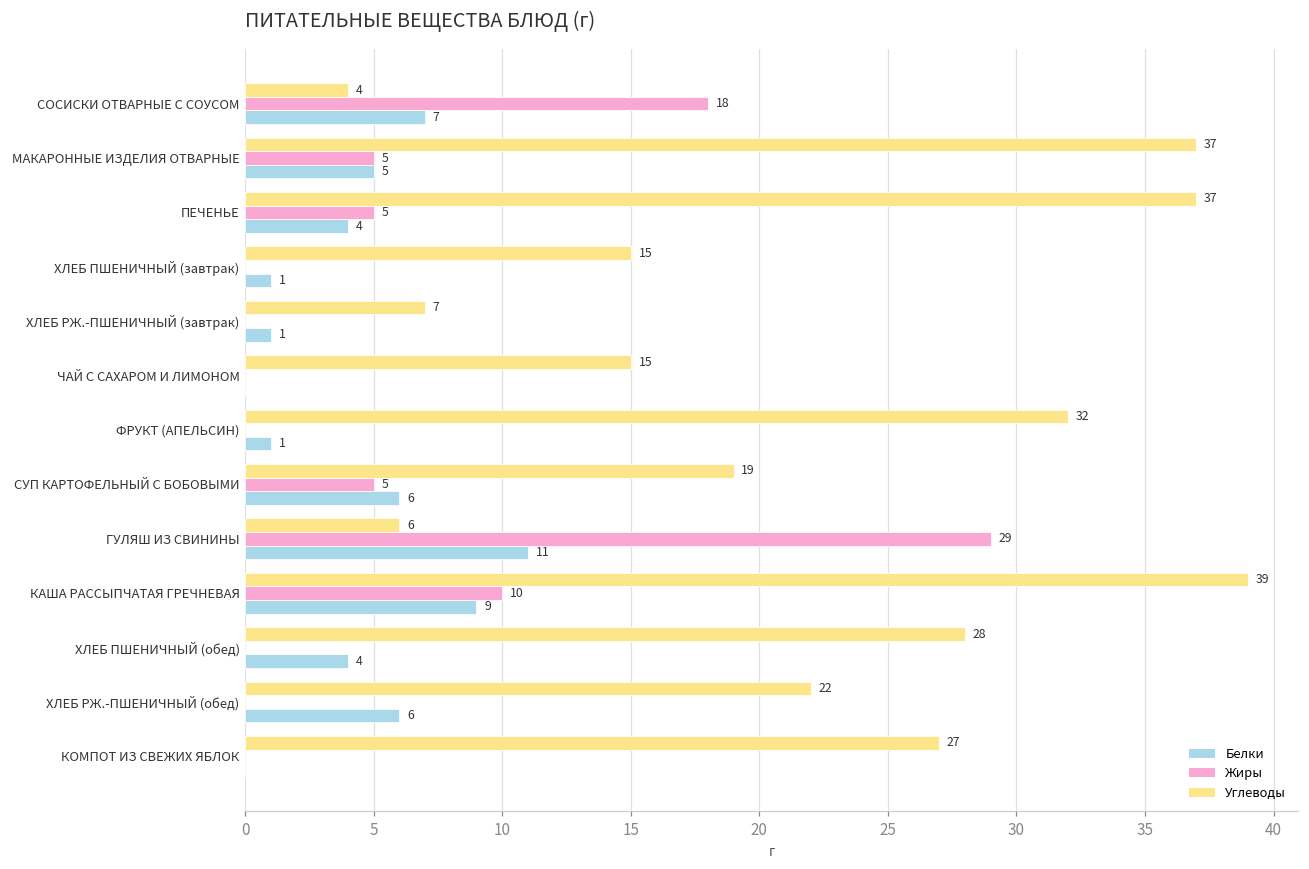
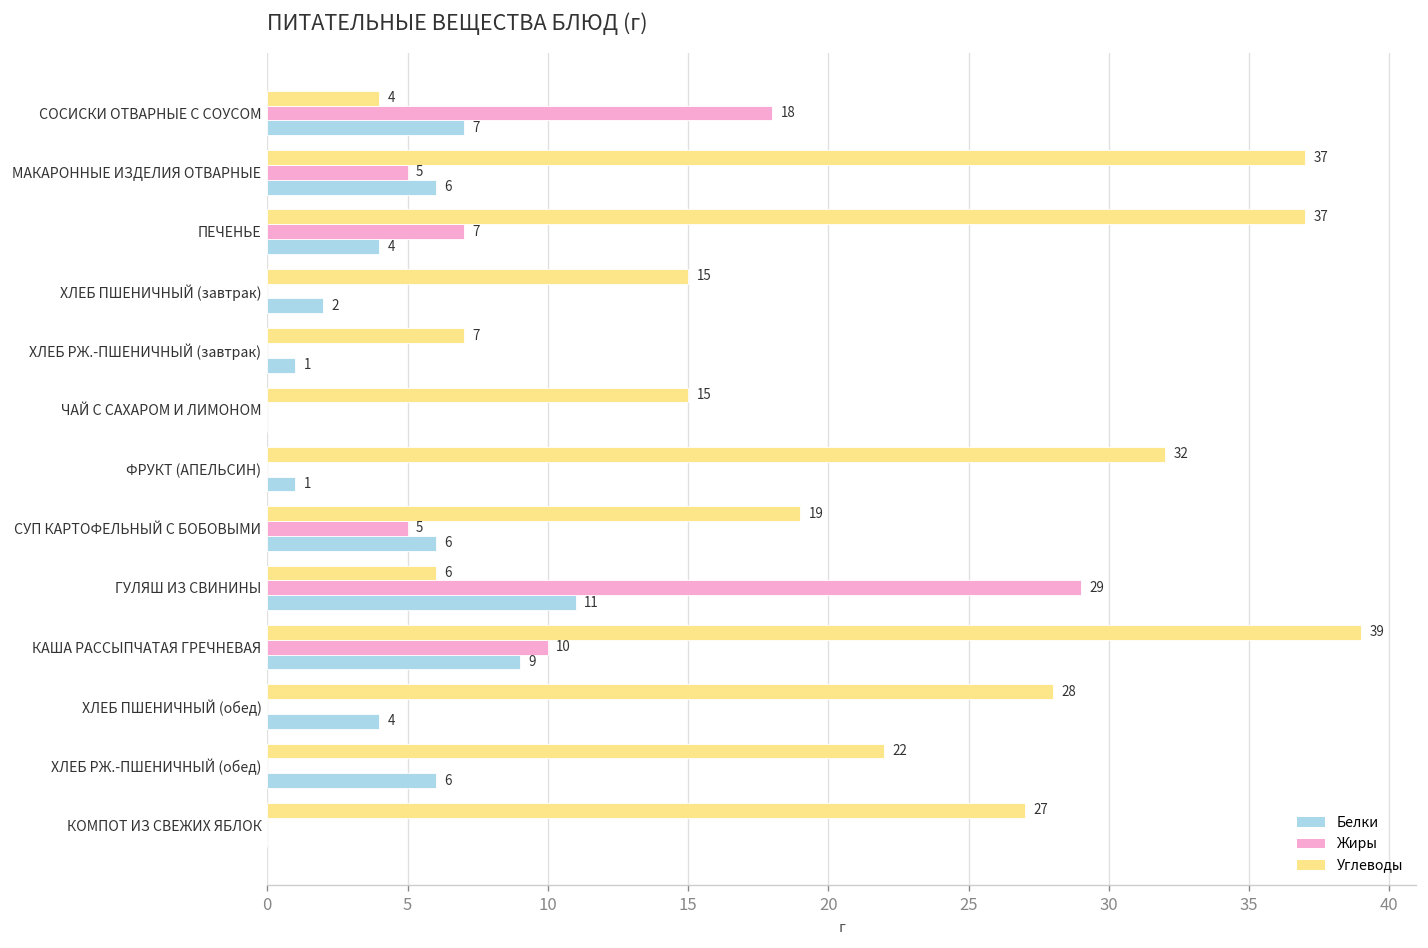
  {
    "Белки": {
      "СОСИСКИ ОТВАРНЫЕ С СОУСОМ": 7,
-     "МАКАРОННЫЕ ИЗДЕЛИЯ ОТВАРНЫЕ": 5,
+     "МАКАРОННЫЕ ИЗДЕЛИЯ ОТВАРНЫЕ": 6,
      "ПЕЧЕНЬЕ": 4,
-     "ХЛЕБ ПШЕНИЧНЫЙ (завтрак)": 1,
+     "ХЛЕБ ПШЕНИЧНЫЙ (завтрак)": 2,
      "ХЛЕБ РЖ.-ПШЕНИЧНЫЙ (завтрак)": 1,
      "ФРУКТ (АПЕЛЬСИН)": 1,
      "СУП КАРТОФЕЛЬНЫЙ С БОБОВЫМИ": 6,
      "ГУЛЯШ ИЗ СВИНИНЫ": 11,
      "КАША РАССЫПЧАТАЯ ГРЕЧНЕВАЯ": 9,
      "ХЛЕБ ПШЕНИЧНЫЙ (обед)": 4,
      "ХЛЕБ РЖ.-ПШЕНИЧНЫЙ (обед)": 6
    },
    "Жиры": {
      "СОСИСКИ ОТВАРНЫЕ С СОУСОМ": 18,
      "МАКАРОННЫЕ ИЗДЕЛИЯ ОТВАРНЫЕ": 5,
-     "ПЕЧЕНЬЕ": 5,
+     "ПЕЧЕНЬЕ": 7,
      "СУП КАРТОФЕЛЬНЫЙ С БОБОВЫМИ": 5,
      "ГУЛЯШ ИЗ СВИНИНЫ": 29,
      "КАША РАССЫПЧАТАЯ ГРЕЧНЕВАЯ": 10
    },
    "Углеводы": {
      "СОСИСКИ ОТВАРНЫЕ С СОУСОМ": 4,
      "МАКАРОННЫЕ ИЗДЕЛИЯ ОТВАРНЫЕ": 37,
      "ПЕЧЕНЬЕ": 37,
      "ХЛЕБ ПШЕНИЧНЫЙ (завтрак)": 15,
      "ХЛЕБ РЖ.-ПШЕНИЧНЫЙ (завтрак)": 7,
      "ЧАЙ С САХАРОМ И ЛИМОНОМ": 15,
      "ФРУКТ (АПЕЛЬСИН)": 32,
      "СУП КАРТОФЕЛЬНЫЙ С БОБОВЫМИ": 19,
      "ГУЛЯШ ИЗ СВИНИНЫ": 6,
      "КАША РАССЫПЧАТАЯ ГРЕЧНЕВАЯ": 39,
      "ХЛЕБ ПШЕНИЧНЫЙ (обед)": 28,
      "ХЛЕБ РЖ.-ПШЕНИЧНЫЙ (обед)": 22,
      "КОМПОТ ИЗ СВЕЖИХ ЯБЛОК": 27
    }
  }
